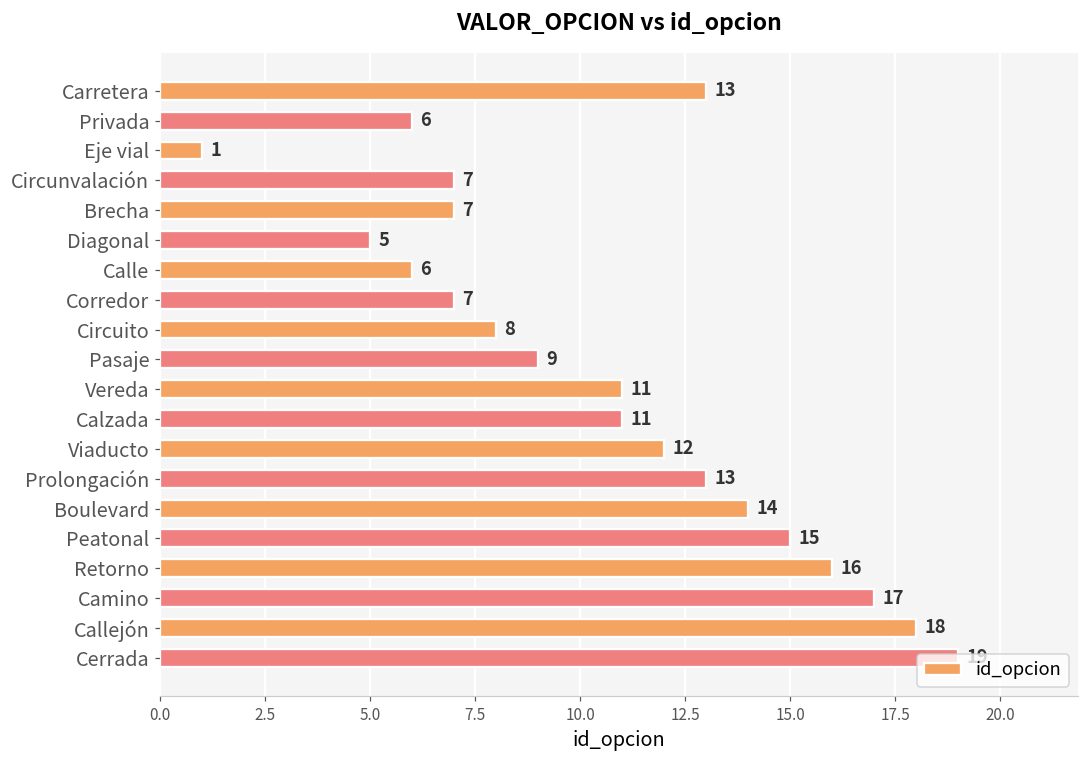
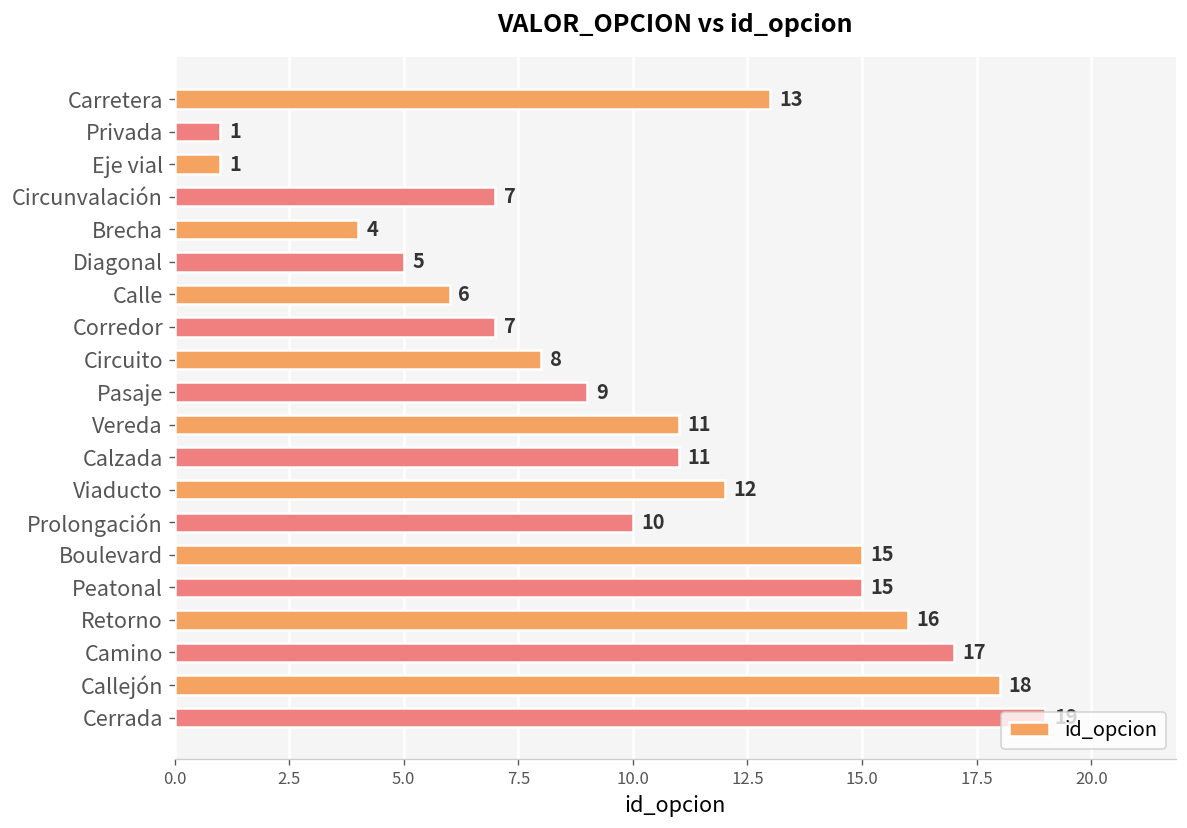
  {
    "Carretera": 13,
-   "Privada": 6,
+   "Privada": 1,
    "Eje vial": 1,
    "Circunvalación": 7,
-   "Brecha": 7,
+   "Brecha": 4,
    "Diagonal": 5,
    "Calle": 6,
    "Corredor": 7,
    "Circuito": 8,
    "Pasaje": 9,
    "Vereda": 11,
    "Calzada": 11,
    "Viaducto": 12,
-   "Prolongación": 13,
-   "Boulevard": 14,
+   "Prolongación": 10,
+   "Boulevard": 15,
    "Peatonal": 15,
    "Retorno": 16,
    "Camino": 17,
    "Callejón": 18
  }
